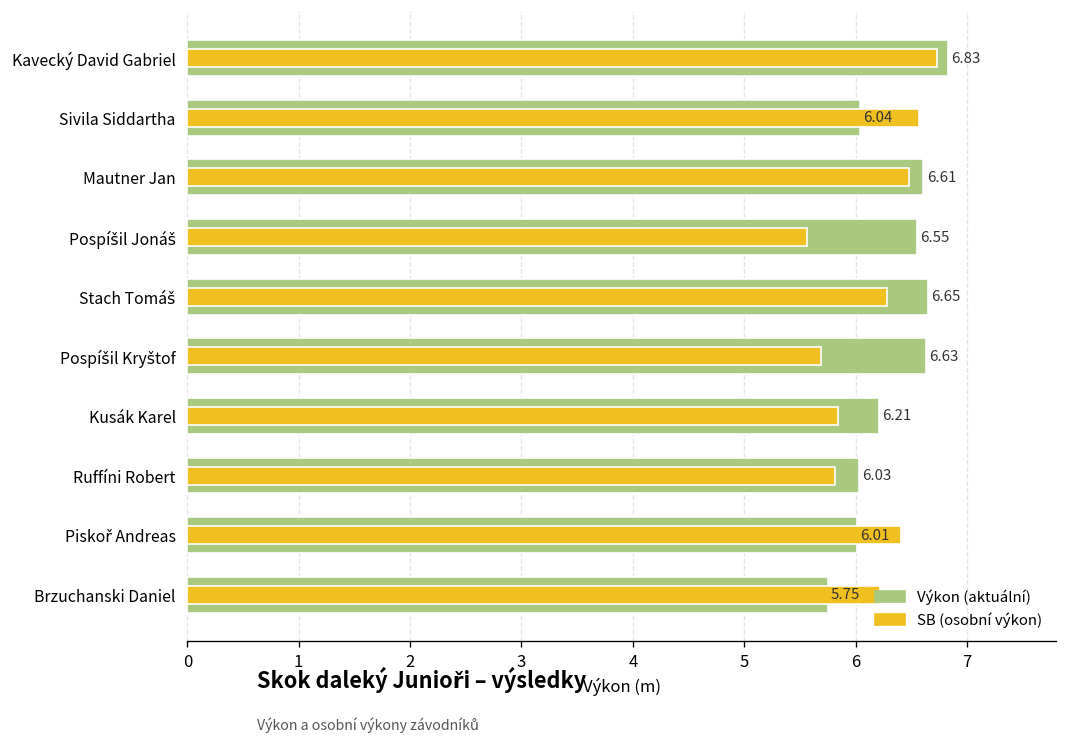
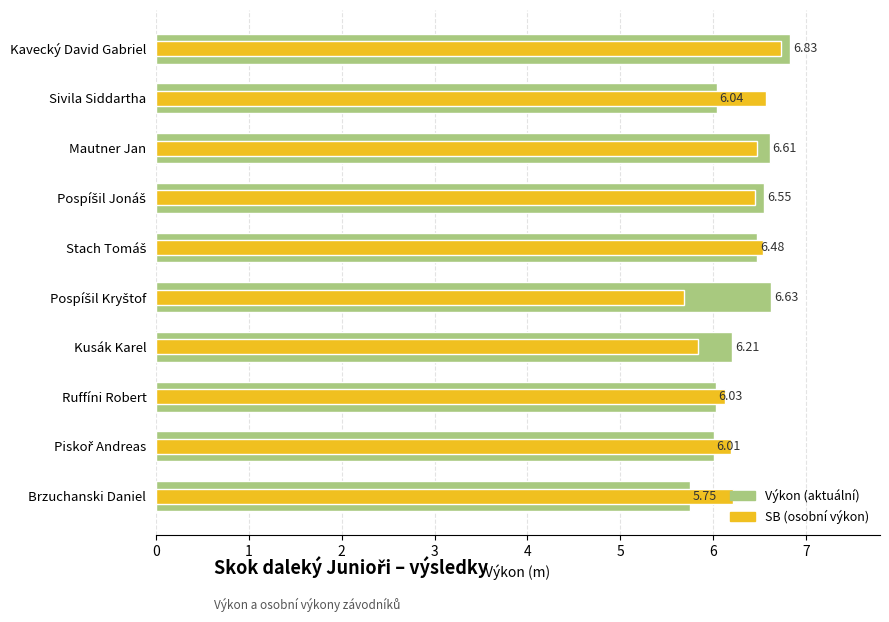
  {
    "Výkon (aktuální)": {
      "Kavecký David Gabriel": 6.83,
      "Mautner Jan": 6.61,
      "Pospíšil Jonáš": 6.55,
-     "Stach Tomáš": 6.65,
+     "Stach Tomáš": 6.48,
      "Pospíšil Kryštof": 6.63,
      "Kusák Karel": 6.21
    },
    "SB (osobní výkon)": {
-     "Pospíšil Jonáš": 5.6,
-     "Stach Tomáš": 6.3,
-     "Ruffíni Robert": 5.8,
-     "Piskoř Andreas": 6.4
+     "Pospíšil Jonáš": 6.5,
+     "Stach Tomáš": 6.5,
+     "Ruffíni Robert": 6.1,
+     "Piskoř Andreas": 6.2
    }
  }
